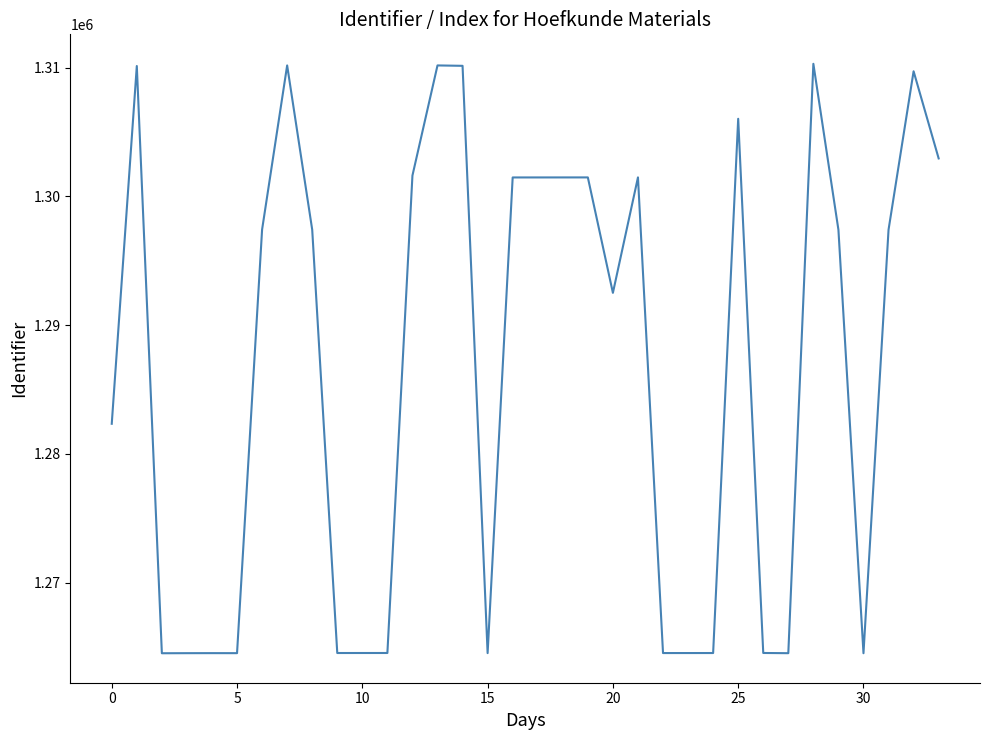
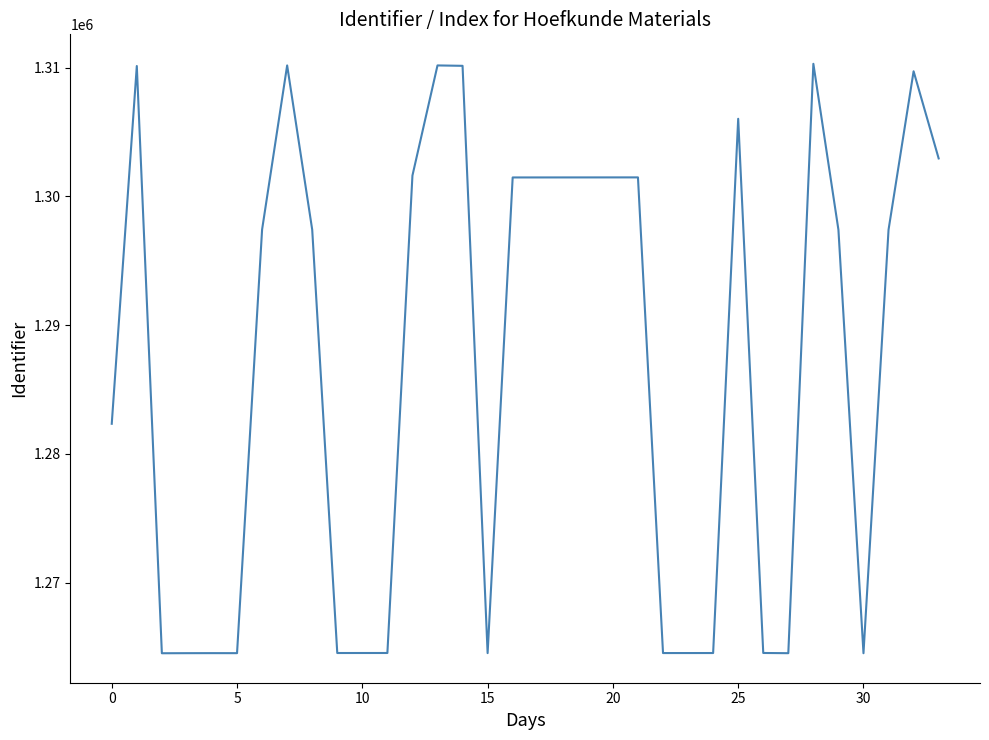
  {
    "0": 1282300,
    "5": 1264500,
    "10": 1264500,
    "15": 1264500,
-   "20": 1292500,
+   "20": 1301500,
    "25": 1306000,
    "30": 1264500
  }
